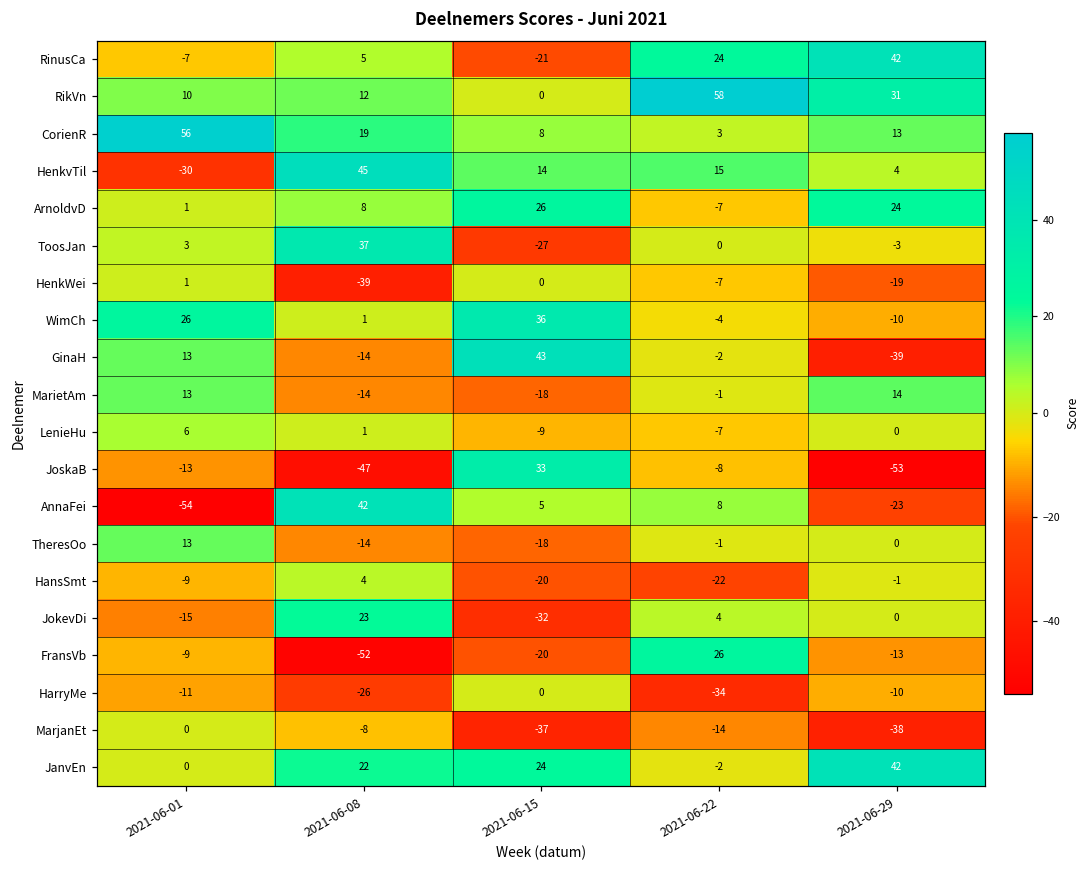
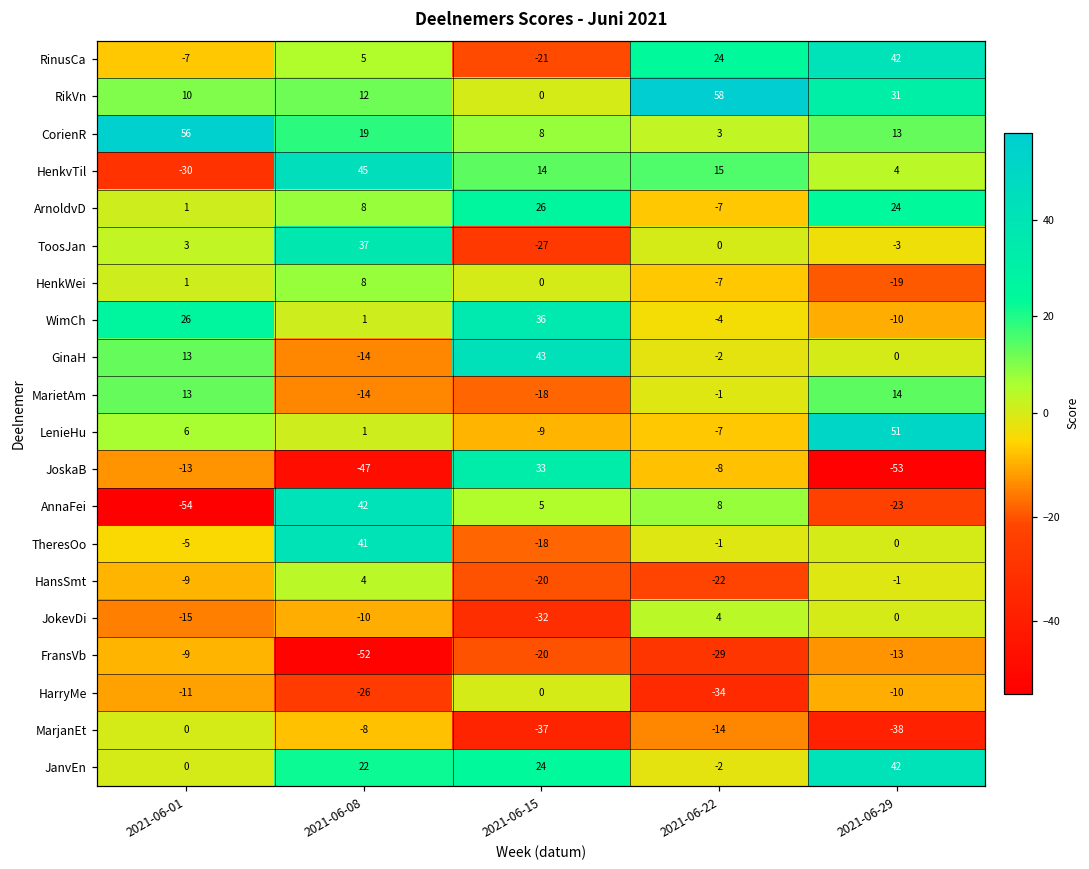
  {
    "RinusCa": {
      "2021-06-01": -7,
      "2021-06-08": 5,
      "2021-06-15": -21,
      "2021-06-22": 24,
      "2021-06-29": 42
    },
    "RikVn": {
      "2021-06-01": 10,
      "2021-06-08": 12,
      "2021-06-15": 0,
      "2021-06-22": 58,
      "2021-06-29": 31
    },
    "CorienR": {
      "2021-06-01": 56,
      "2021-06-08": 19,
      "2021-06-15": 8,
      "2021-06-22": 3,
      "2021-06-29": 13
    },
    "HenkvTil": {
      "2021-06-01": -30,
      "2021-06-08": 45,
      "2021-06-15": 14,
      "2021-06-22": 15,
      "2021-06-29": 4
    },
    "ArnoldvD": {
      "2021-06-01": 1,
      "2021-06-08": 8,
      "2021-06-15": 26,
      "2021-06-22": -7,
      "2021-06-29": 24
    },
    "ToosJan": {
      "2021-06-01": 3,
      "2021-06-08": 37,
      "2021-06-15": -27,
      "2021-06-22": 0,
      "2021-06-29": -3
    },
    "HenkWei": {
      "2021-06-01": 1,
-     "2021-06-08": -39,
+     "2021-06-08": 8,
      "2021-06-15": 0,
      "2021-06-22": -7,
      "2021-06-29": -19
    },
    "WimCh": {
      "2021-06-01": 26,
      "2021-06-08": 1,
      "2021-06-15": 36,
      "2021-06-22": -4,
      "2021-06-29": -10
    },
    "GinaH": {
      "2021-06-01": 13,
      "2021-06-08": -14,
      "2021-06-15": 43,
      "2021-06-22": -2,
-     "2021-06-29": -39
+     "2021-06-29": 0
    },
    "MarietAm": {
      "2021-06-01": 13,
      "2021-06-08": -14,
      "2021-06-15": -18,
      "2021-06-22": -1,
      "2021-06-29": 14
    },
    "LenieHu": {
      "2021-06-01": 6,
      "2021-06-08": 1,
      "2021-06-15": -9,
      "2021-06-22": -7,
-     "2021-06-29": 0
+     "2021-06-29": 51
    },
    "JoskaB": {
      "2021-06-01": -13,
      "2021-06-08": -47,
      "2021-06-15": 33,
      "2021-06-22": -8,
      "2021-06-29": -53
    },
    "AnnaFei": {
      "2021-06-01": -54,
      "2021-06-08": 42,
      "2021-06-15": 5,
      "2021-06-22": 8,
      "2021-06-29": -23
    },
    "TheresOo": {
-     "2021-06-01": 13,
-     "2021-06-08": -14,
+     "2021-06-01": -5,
+     "2021-06-08": 41,
      "2021-06-15": -18,
      "2021-06-22": -1,
      "2021-06-29": 0
    },
    "HansSmt": {
      "2021-06-01": -9,
      "2021-06-08": 4,
      "2021-06-15": -20,
      "2021-06-22": -22,
      "2021-06-29": -1
    },
    "JokevDi": {
      "2021-06-01": -15,
-     "2021-06-08": 23,
+     "2021-06-08": -10,
      "2021-06-15": -32,
      "2021-06-22": 4,
      "2021-06-29": 0
    },
    "FransVb": {
      "2021-06-01": -9,
      "2021-06-08": -52,
      "2021-06-15": -20,
-     "2021-06-22": 26,
+     "2021-06-22": -29,
      "2021-06-29": -13
    },
    "HarryMe": {
      "2021-06-01": -11,
      "2021-06-08": -26,
      "2021-06-15": 0,
      "2021-06-22": -34,
      "2021-06-29": -10
    },
    "MarjanEt": {
      "2021-06-01": 0,
      "2021-06-08": -8,
      "2021-06-15": -37,
      "2021-06-22": -14,
      "2021-06-29": -38
    },
    "JanvEn": {
      "2021-06-01": 0,
      "2021-06-08": 22,
      "2021-06-15": 24,
      "2021-06-22": -2,
      "2021-06-29": 42
    }
  }
